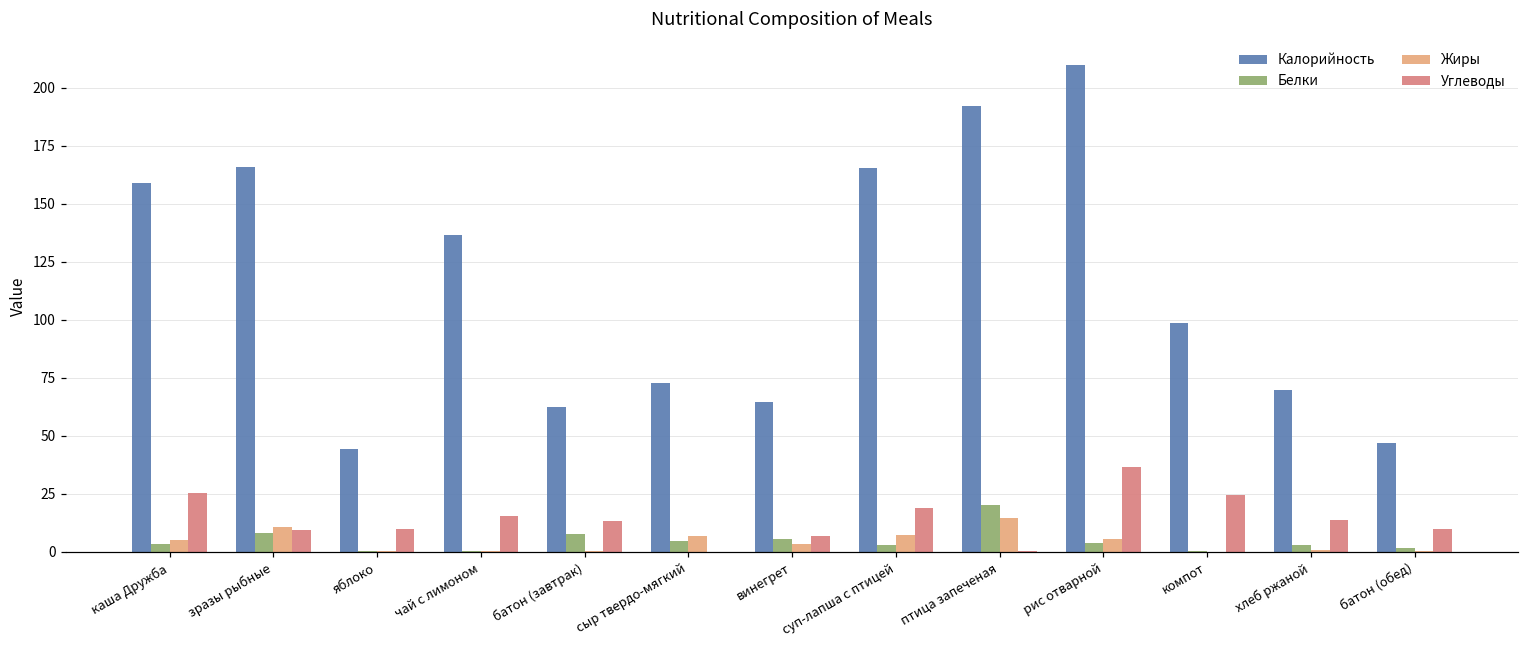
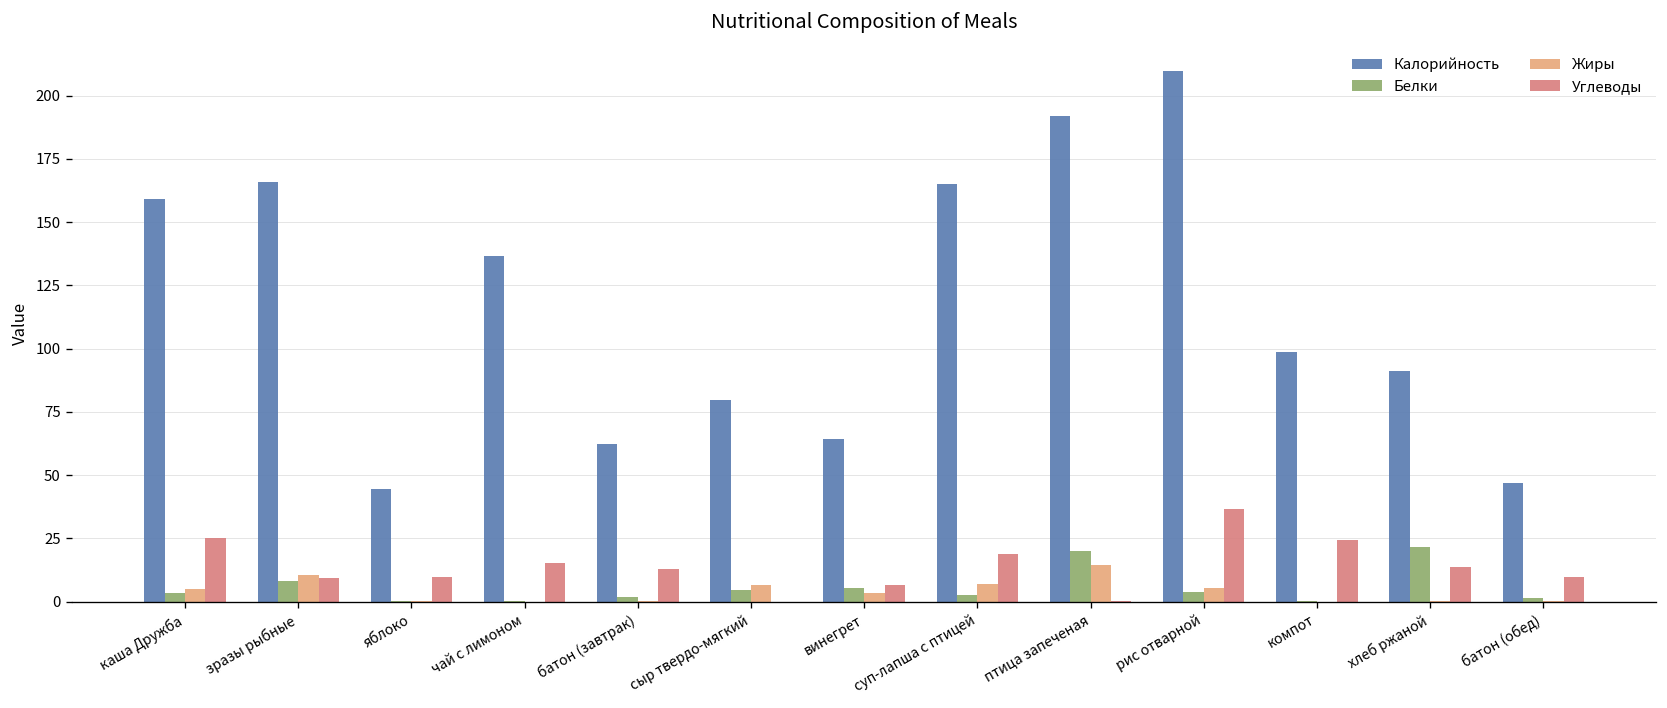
  {
    "Калорийность": {
      "каша Дружба": 159,
      "зразы рыбные": 166,
      "яблоко": 44,
      "чай с лимоном": 137,
      "батон (завтрак)": 63,
-     "сыр твердо-мягкий": 73,
+     "сыр твердо-мягкий": 80,
      "винегрет": 64,
      "суп-лапша с птицей": 165,
      "птица запеченая": 192,
      "рис отварной": 210,
      "компот": 99,
-     "хлеб ржаной": 70,
+     "хлеб ржаной": 91,
      "батон (обед)": 47
    },
    "Белки": {
      "каша Дружба": 3,
      "зразы рыбные": 8,
-     "батон (завтрак)": 8,
+     "батон (завтрак)": 2,
      "сыр твердо-мягкий": 5,
      "винегрет": 5,
      "суп-лапша с птицей": 3,
      "птица запеченая": 20,
      "рис отварной": 4,
-     "хлеб ржаной": 3,
+     "хлеб ржаной": 22,
      "батон (обед)": 2
    }
  }
